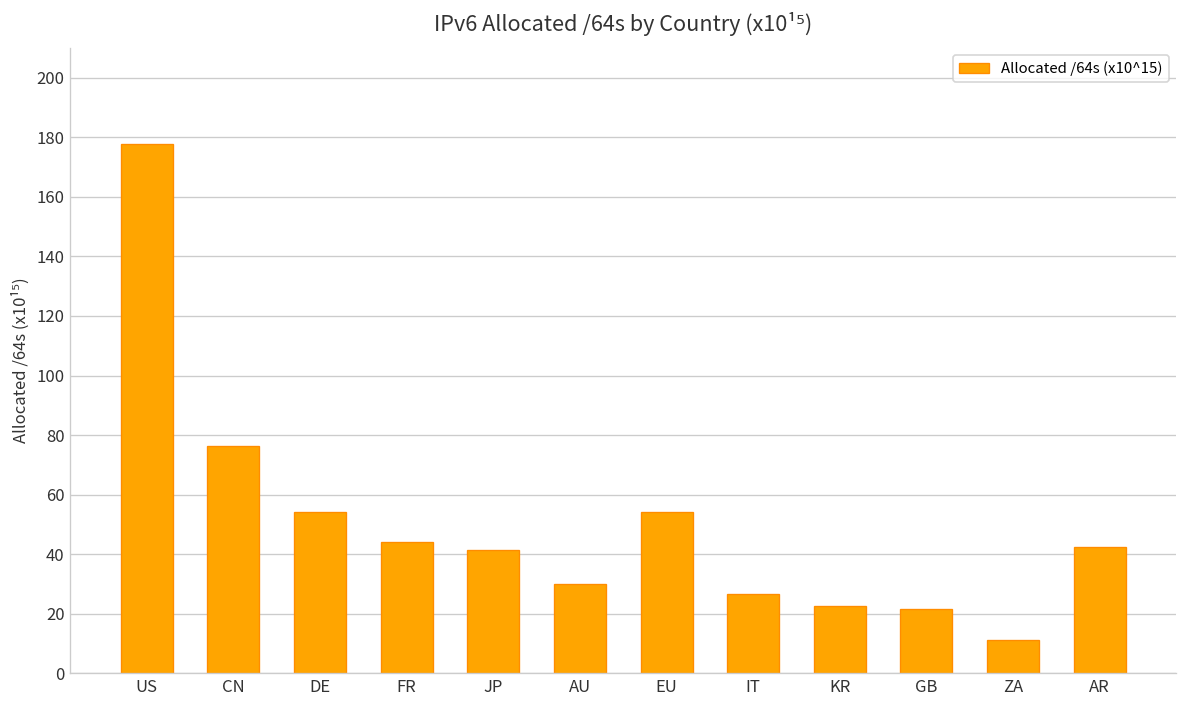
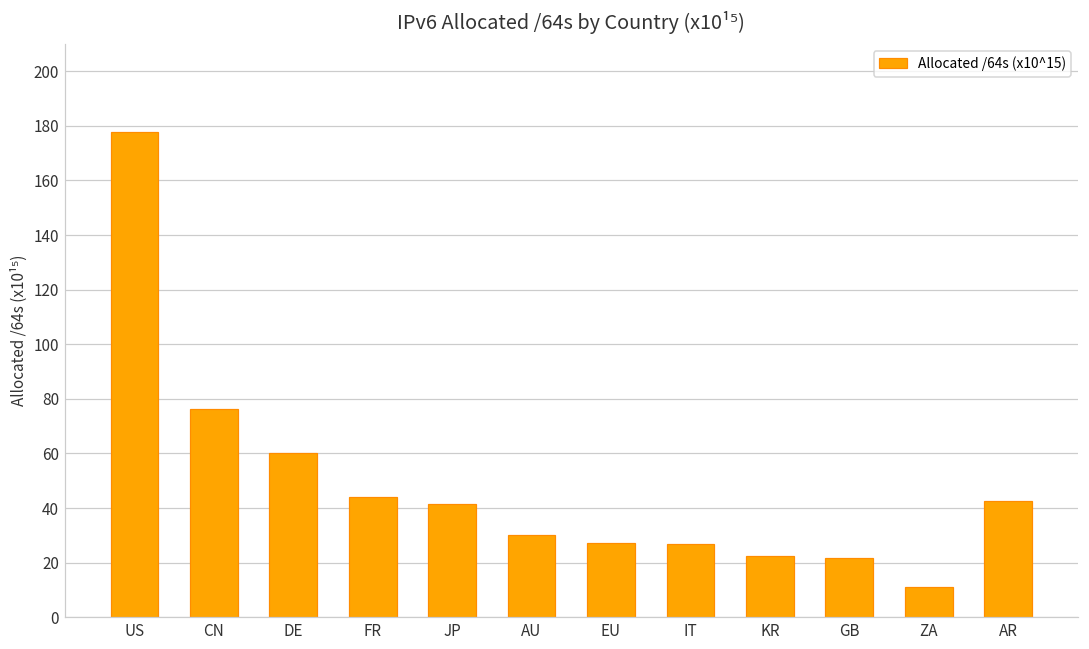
  {
    "US": 178,
    "CN": 76,
-   "DE": 54,
+   "DE": 60,
    "FR": 44,
    "JP": 41,
    "AU": 30,
-   "EU": 54,
+   "EU": 27,
    "IT": 27,
    "KR": 23,
    "GB": 22,
    "ZA": 11,
    "AR": 43
  }
